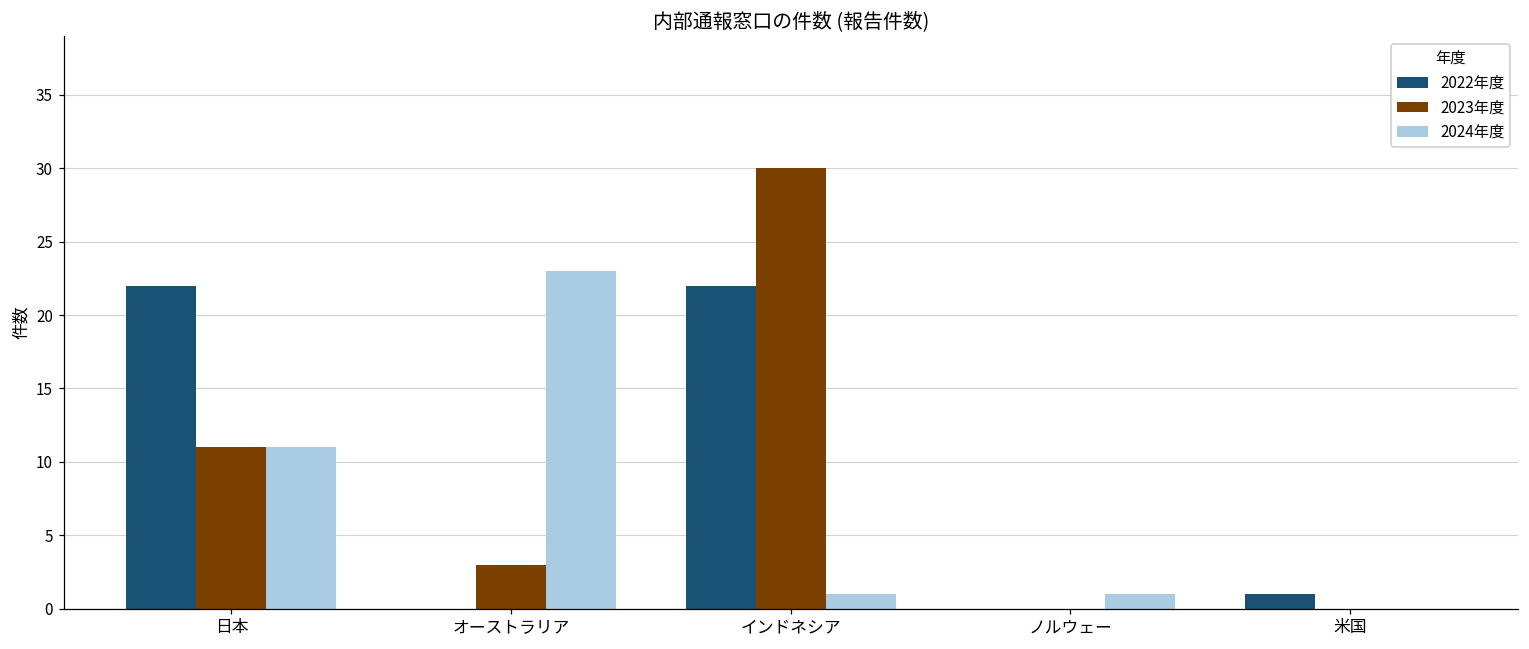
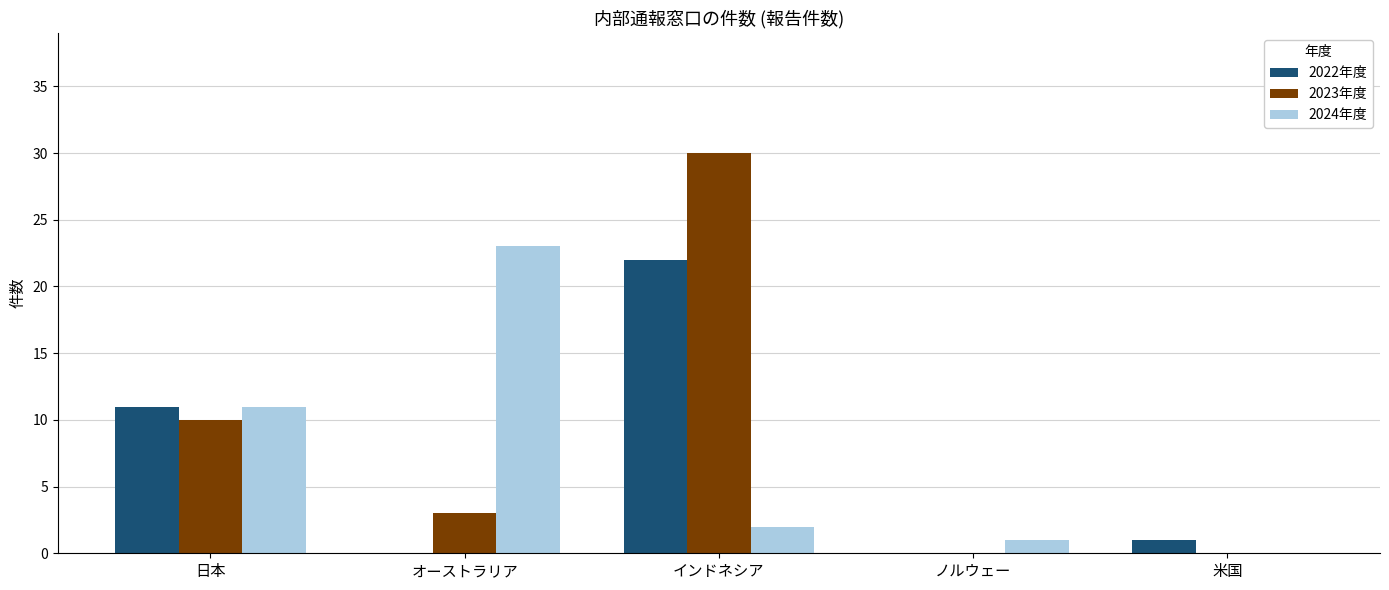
  {
    "2022年度": {
-     "日本": 22,
+     "日本": 11,
      "オーストラリア": 0,
      "インドネシア": 22,
      "ノルウェー": 0,
      "米国": 1
    },
    "2023年度": {
-     "日本": 11,
+     "日本": 10,
      "オーストラリア": 3,
      "インドネシア": 30,
      "ノルウェー": 0,
      "米国": 0
    },
    "2024年度": {
      "日本": 11,
      "オーストラリア": 23,
-     "インドネシア": 1,
+     "インドネシア": 2,
      "ノルウェー": 1,
      "米国": 0
    }
  }
